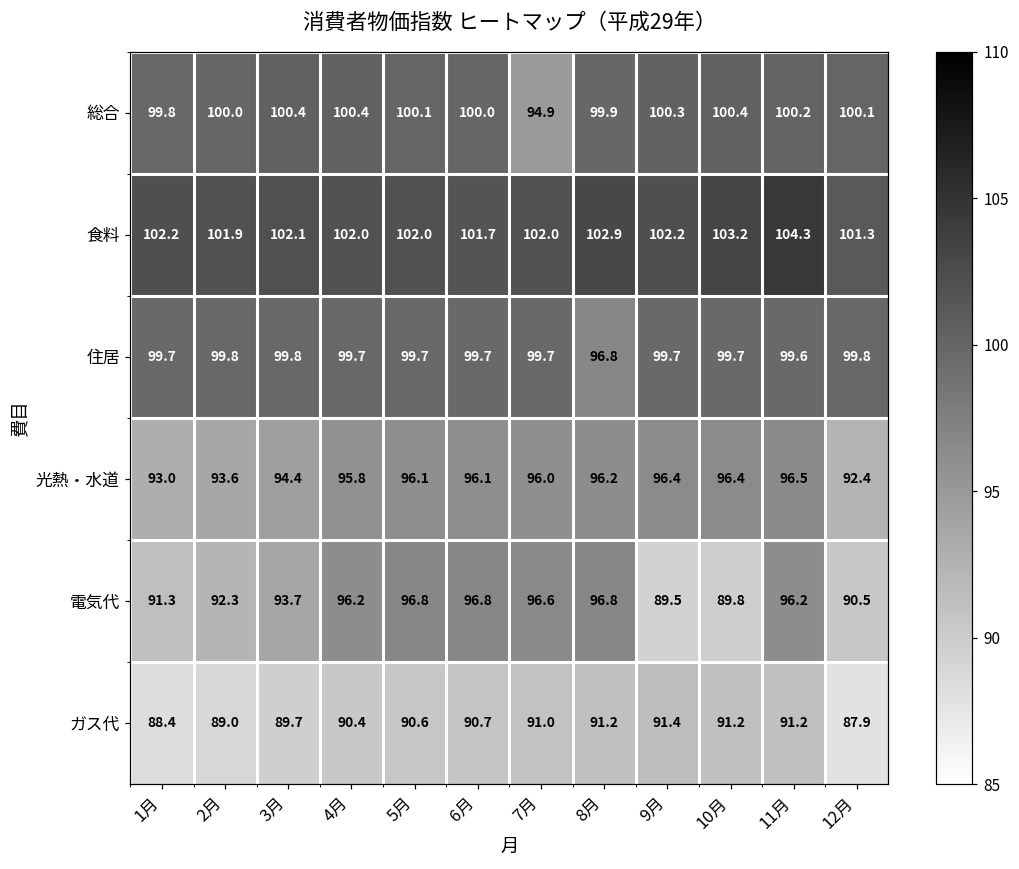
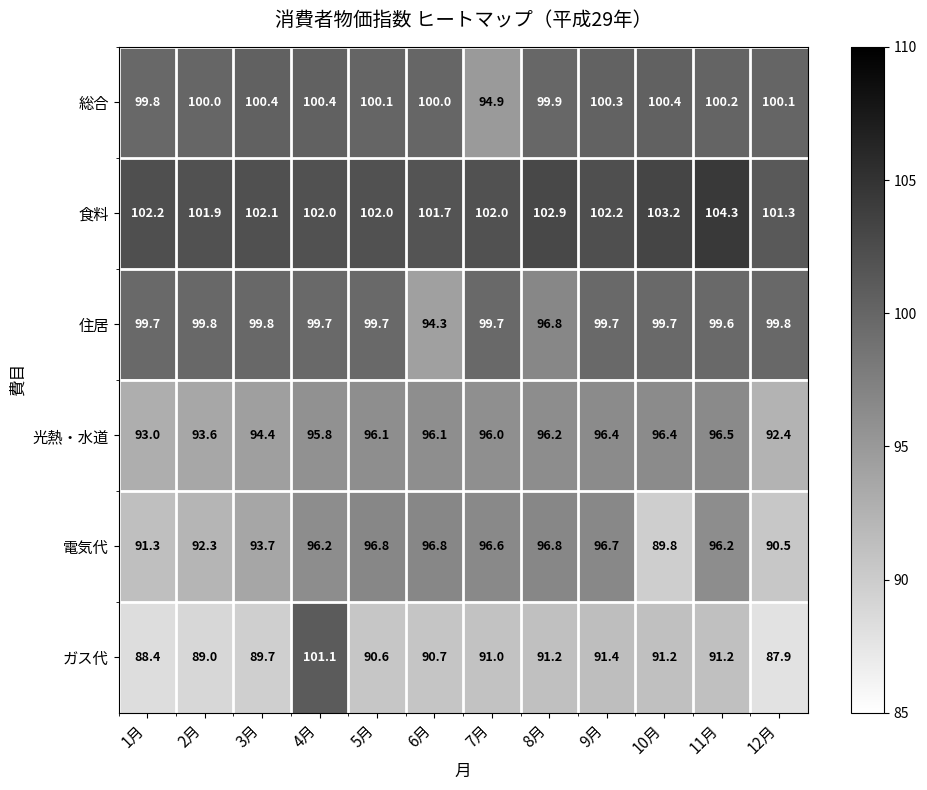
  {
    "総合": {
      "1月": 99.8,
      "2月": 100.0,
      "3月": 100.4,
      "4月": 100.4,
      "5月": 100.1,
      "6月": 100.0,
      "7月": 94.9,
      "8月": 99.9,
      "9月": 100.3,
      "10月": 100.4,
      "11月": 100.2,
      "12月": 100.1
    },
    "食料": {
      "1月": 102.2,
      "2月": 101.9,
      "3月": 102.1,
      "4月": 102.0,
      "5月": 102.0,
      "6月": 101.7,
      "7月": 102.0,
      "8月": 102.9,
      "9月": 102.2,
      "10月": 103.2,
      "11月": 104.3,
      "12月": 101.3
    },
    "住居": {
      "1月": 99.7,
      "2月": 99.8,
      "3月": 99.8,
      "4月": 99.7,
      "5月": 99.7,
-     "6月": 99.7,
+     "6月": 94.3,
      "7月": 99.7,
      "8月": 96.8,
      "9月": 99.7,
      "10月": 99.7,
      "11月": 99.6,
      "12月": 99.8
    },
    "光熱・水道": {
      "1月": 93.0,
      "2月": 93.6,
      "3月": 94.4,
      "4月": 95.8,
      "5月": 96.1,
      "6月": 96.1,
      "7月": 96.0,
      "8月": 96.2,
      "9月": 96.4,
      "10月": 96.4,
      "11月": 96.5,
      "12月": 92.4
    },
    "電気代": {
      "1月": 91.3,
      "2月": 92.3,
      "3月": 93.7,
      "4月": 96.2,
      "5月": 96.8,
      "6月": 96.8,
      "7月": 96.6,
      "8月": 96.8,
-     "9月": 89.5,
+     "9月": 96.7,
      "10月": 89.8,
      "11月": 96.2,
      "12月": 90.5
    },
    "ガス代": {
      "1月": 88.4,
      "2月": 89.0,
      "3月": 89.7,
-     "4月": 90.4,
+     "4月": 101.1,
      "5月": 90.6,
      "6月": 90.7,
      "7月": 91.0,
      "8月": 91.2,
      "9月": 91.4,
      "10月": 91.2,
      "11月": 91.2,
      "12月": 87.9
    }
  }
